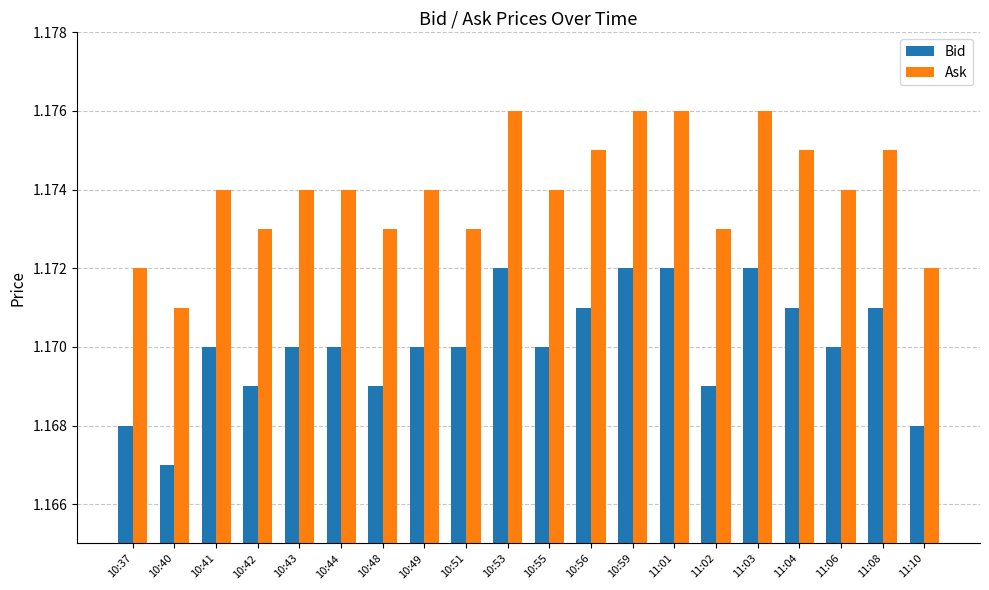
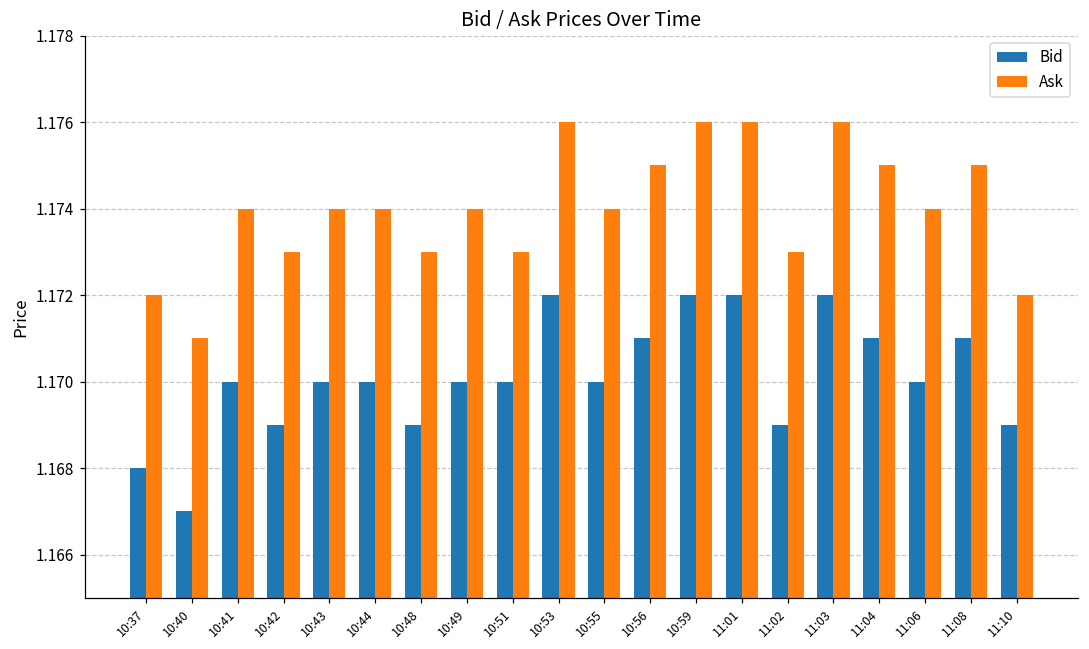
  {
    "Bid": {
      "10:37": 1.168,
      "10:40": 1.167,
      "10:41": 1.170,
      "10:42": 1.169,
      "10:43": 1.170,
      "10:44": 1.170,
      "10:48": 1.169,
      "10:49": 1.170,
      "10:51": 1.170,
      "10:53": 1.172,
      "10:55": 1.170,
      "10:56": 1.171,
      "10:59": 1.172,
      "11:01": 1.172,
      "11:02": 1.169,
      "11:03": 1.172,
      "11:04": 1.171,
      "11:06": 1.170,
      "11:08": 1.171,
-     "11:10": 1.168
+     "11:10": 1.169
    },
    "Ask": {
      "10:37": 1.172,
      "10:40": 1.171,
      "10:41": 1.174,
      "10:42": 1.173,
      "10:43": 1.174,
      "10:44": 1.174,
      "10:48": 1.173,
      "10:49": 1.174,
      "10:51": 1.173,
      "10:53": 1.176,
      "10:55": 1.174,
      "10:56": 1.175,
      "10:59": 1.176,
      "11:01": 1.176,
      "11:02": 1.173,
      "11:03": 1.176,
      "11:04": 1.175,
      "11:06": 1.174,
      "11:08": 1.175,
      "11:10": 1.172
    }
  }
